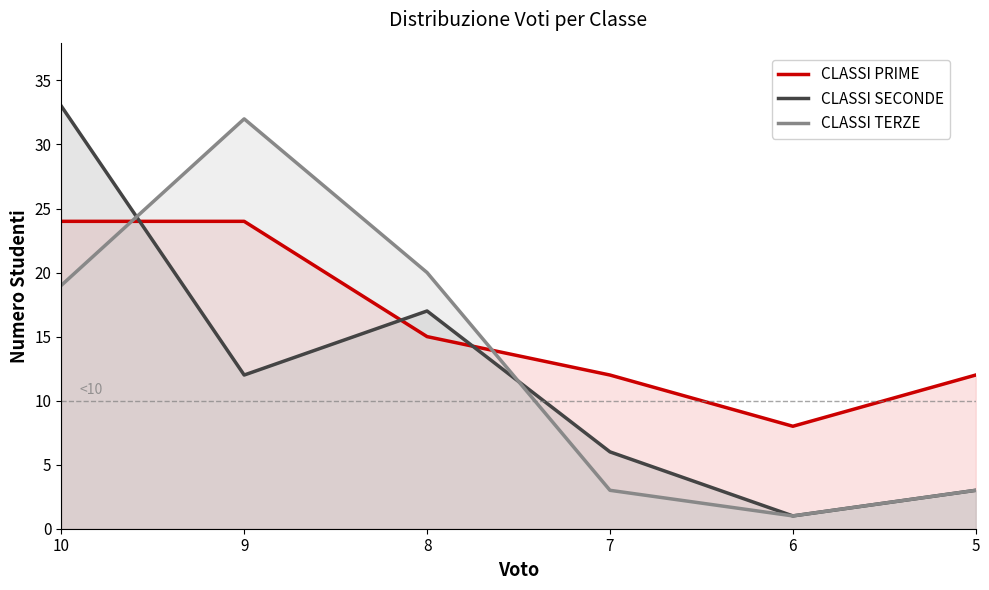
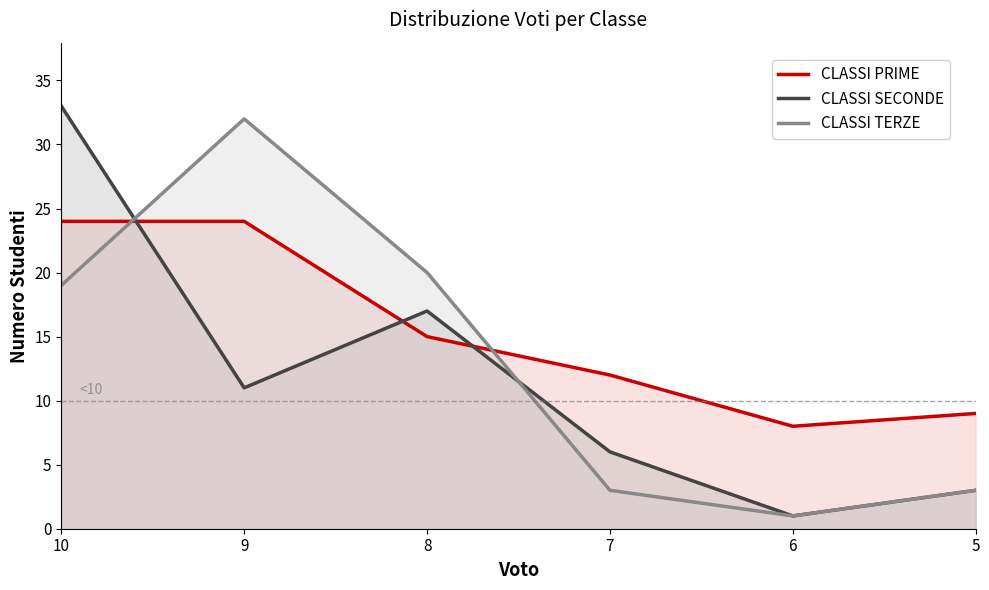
  {
    "CLASSI PRIME": {
      "10": 24,
      "9": 24,
      "8": 15,
      "7": 12,
      "6": 8,
-     "5": 12
+     "5": 9
    },
    "CLASSI SECONDE": {
      "10": 33,
-     "9": 12,
+     "9": 11,
      "8": 17,
      "7": 6
    },
    "CLASSI TERZE": {
      "10": 19,
      "9": 32,
      "8": 20,
      "7": 3
    }
  }
